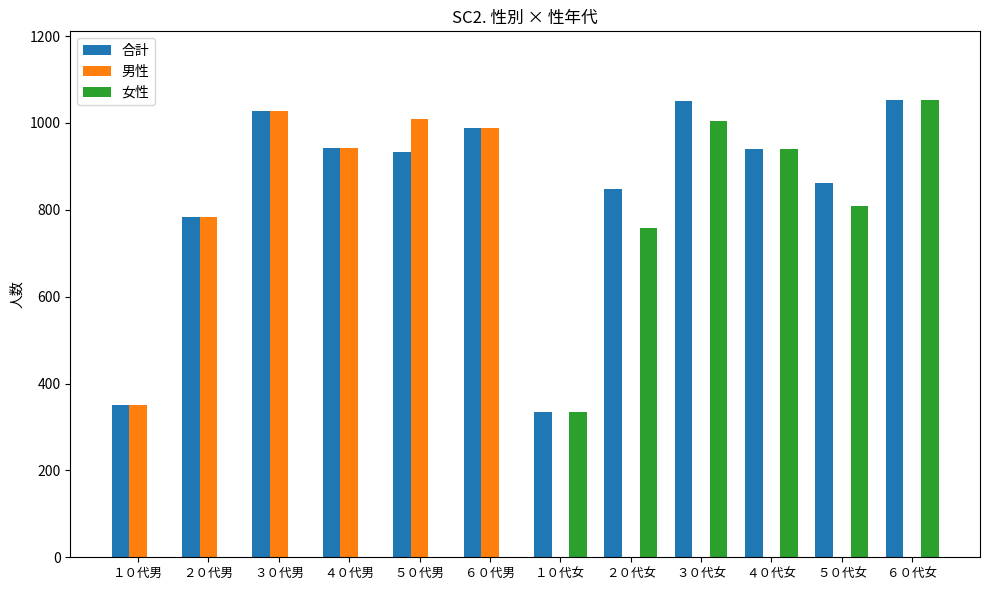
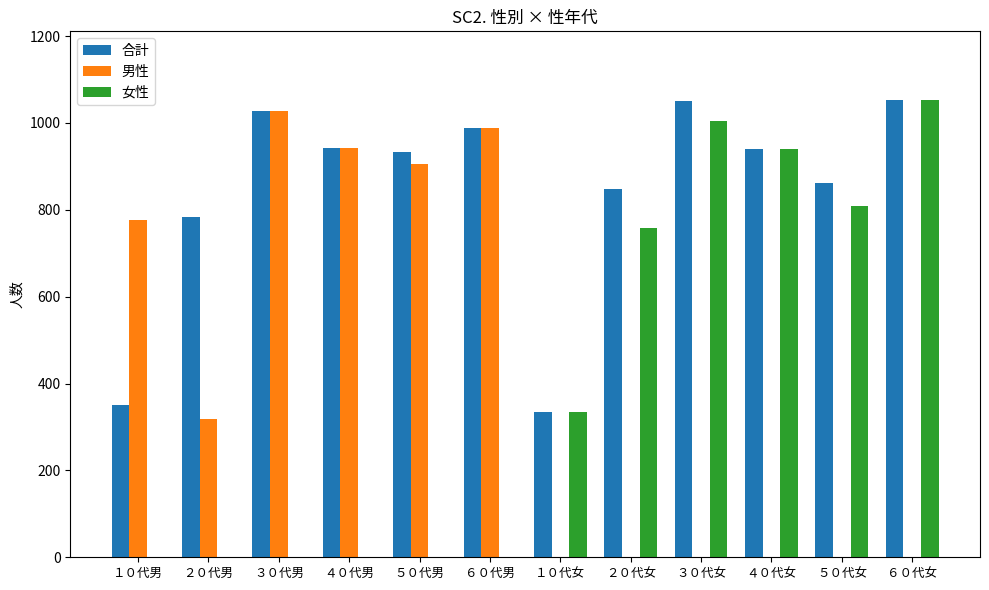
  {
    "合計": {
      "１０代男": 350,
      "２０代男": 780,
      "３０代男": 1030,
      "４０代男": 940,
      "５０代男": 930,
      "６０代男": 990,
      "１０代女": 330,
      "２０代女": 850,
      "３０代女": 1050,
      "４０代女": 940,
      "５０代女": 860,
      "６０代女": 1050
    },
    "男性": {
-     "１０代男": 350,
-     "２０代男": 780,
+     "１０代男": 780,
+     "２０代男": 320,
      "３０代男": 1030,
      "４０代男": 940,
-     "５０代男": 1010,
+     "５０代男": 910,
      "６０代男": 990,
      "１０代女": 0,
      "２０代女": 0,
      "３０代女": 0,
      "４０代女": 0,
      "５０代女": 0,
      "６０代女": 0
    },
    "女性": {
      "１０代男": 0,
      "２０代男": 0,
      "３０代男": 0,
      "４０代男": 0,
      "５０代男": 0,
      "６０代男": 0,
      "１０代女": 330,
      "２０代女": 760,
      "３０代女": 1000,
      "４０代女": 940,
      "５０代女": 810,
      "６０代女": 1050
    }
  }
